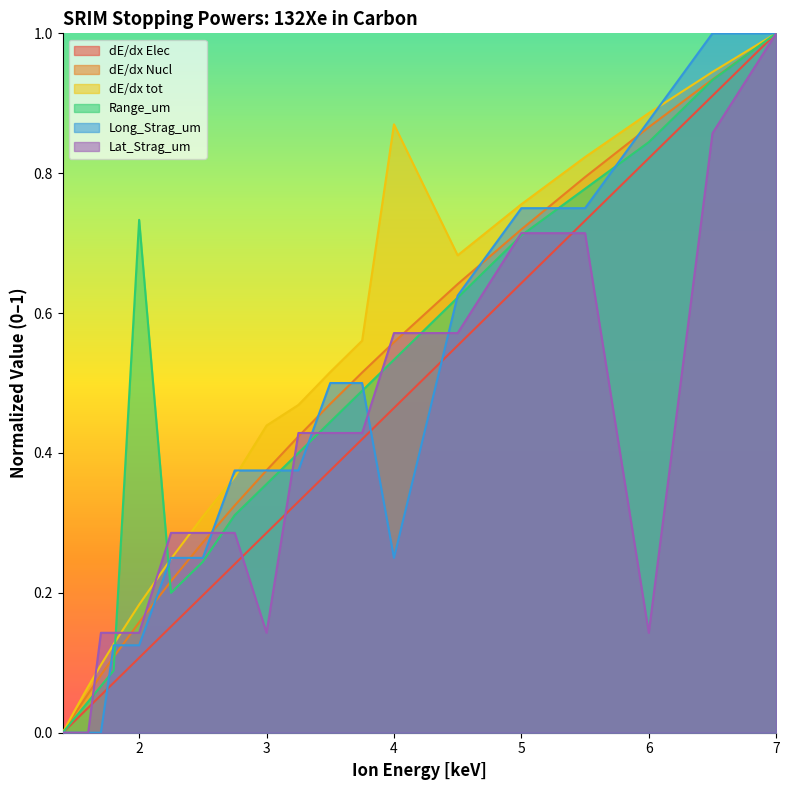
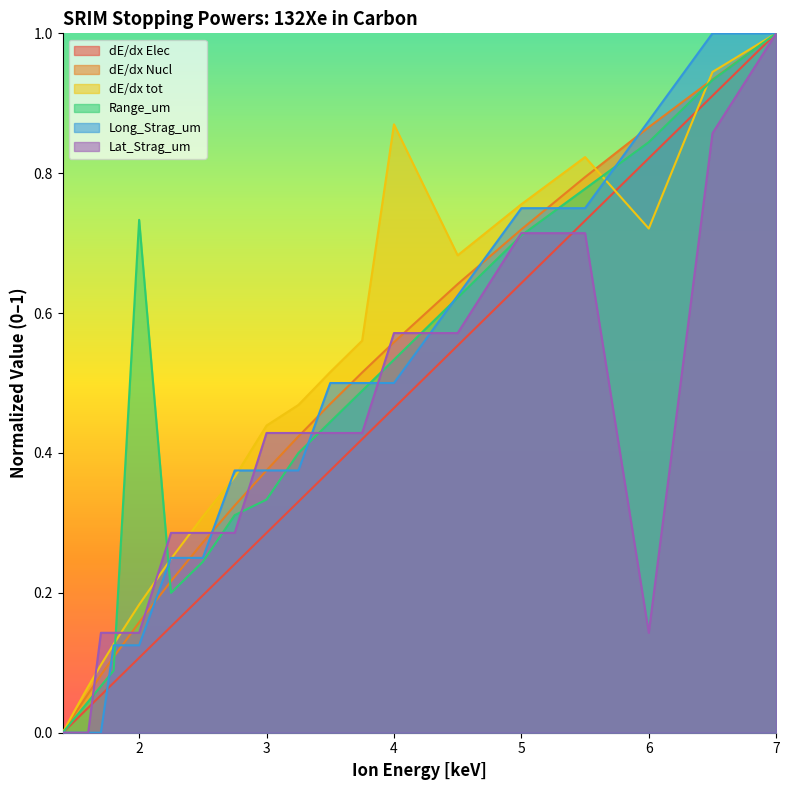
  {
    "dE/dx tot": {
      "2": 0.18,
      "3": 0.44,
      "4": 0.87,
      "5": 0.76,
-     "6": 0.89
+     "6": 0.72
    },
    "Range_um": {
      "2": 0.73,
-     "3": 0.36,
+     "3": 0.33,
      "4": 0.53,
      "6": 0.84
    },
    "Long_Strag_um": {
      "2": 0.13,
-     "4": 0.25,
+     "4": 0.50,
      "5": 0.75,
      "6": 0.88
    },
    "Lat_Strag_um": {
      "2": 0.14,
-     "3": 0.14,
+     "3": 0.43,
      "4": 0.57,
      "6": 0.14
    }
  }
